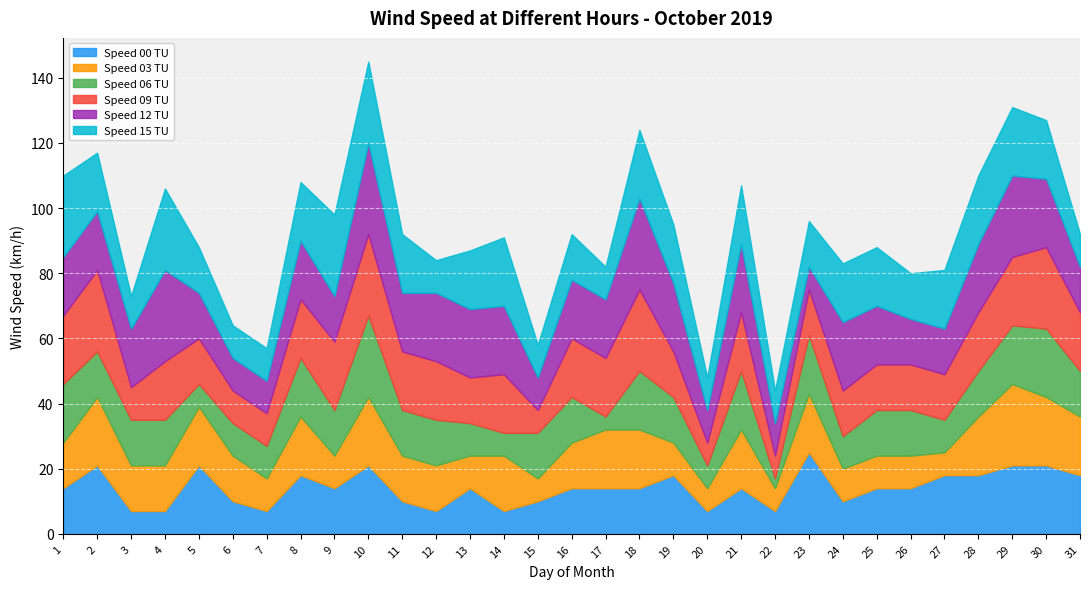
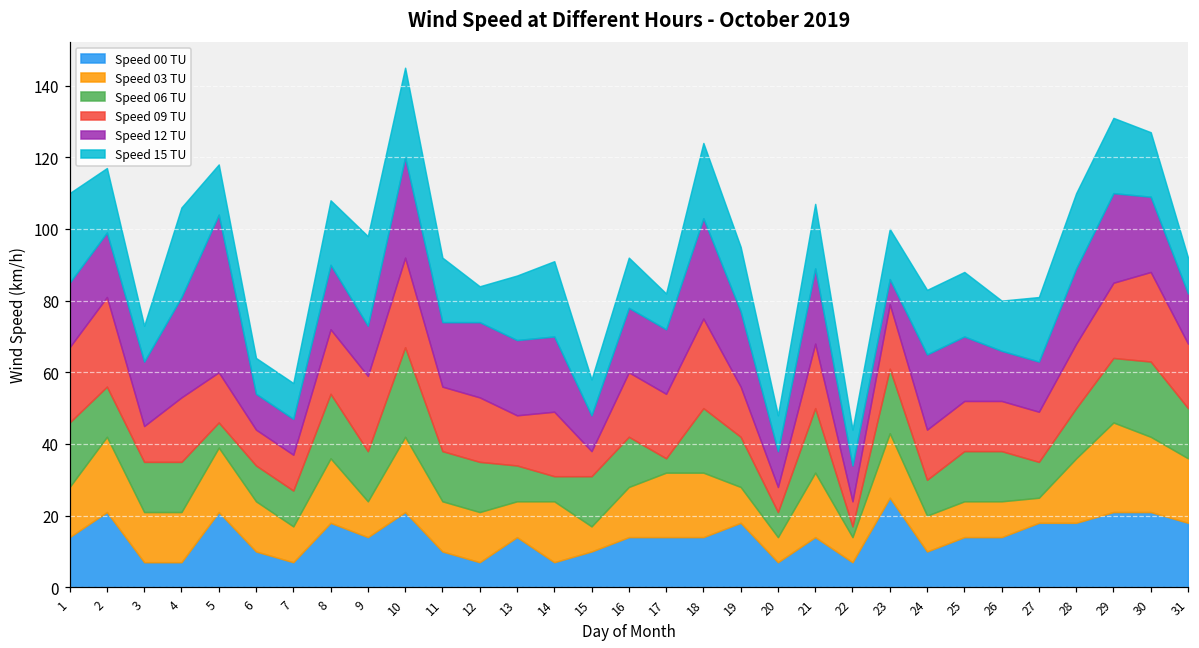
  {
    "Speed 03 TU": {
      "1": 14,
      "2": 21,
      "3": 14,
      "4": 14,
      "5": 18,
      "6": 14,
      "7": 10,
      "8": 18,
      "9": 10,
      "10": 21,
      "11": 14,
      "12": 14,
      "13": 10,
      "14": 17,
      "15": 7,
      "16": 14,
      "17": 18,
      "18": 18,
      "19": 10,
      "20": 7,
      "21": 18,
      "22": 7,
      "23": 18,
      "24": 10,
      "25": 10,
      "26": 10,
      "27": 7,
      "28": 18,
      "29": 25,
      "30": 21,
      "31": 18
    },
    "Speed 06 TU": {
      "1": 18,
      "2": 14,
      "3": 14,
      "4": 14,
      "5": 7,
      "6": 10,
      "7": 10,
      "8": 18,
      "9": 14,
      "10": 25,
      "11": 14,
      "12": 14,
      "13": 10,
      "14": 7,
      "15": 14,
      "16": 14,
      "17": 4,
      "18": 18,
      "19": 14,
      "20": 7,
      "21": 18,
      "22": 3,
      "23": 18,
      "24": 10,
      "25": 14,
      "26": 14,
      "27": 10,
      "28": 14,
      "29": 18,
      "30": 21,
      "31": 14
    },
    "Speed 09 TU": {
      "1": 21,
      "2": 25,
      "3": 10,
      "4": 18,
      "5": 14,
      "6": 10,
      "7": 10,
      "8": 18,
      "9": 21,
      "10": 25,
      "11": 18,
      "12": 18,
      "13": 14,
      "14": 18,
      "15": 7,
      "16": 18,
      "17": 18,
      "18": 25,
      "19": 14,
      "20": 7,
      "21": 18,
      "22": 7,
-     "23": 14,
+     "23": 18,
      "24": 14,
      "25": 14,
      "26": 14,
      "27": 14,
      "28": 18,
      "29": 21,
      "30": 25,
      "31": 18
    },
    "Speed 12 TU": {
      "1": 18,
      "2": 18,
      "3": 18,
      "4": 28,
-     "5": 14,
+     "5": 44,
      "6": 10,
      "7": 10,
      "8": 18,
      "9": 14,
      "10": 28,
      "11": 18,
      "12": 21,
      "13": 21,
      "14": 21,
      "15": 10,
      "16": 18,
      "17": 18,
      "18": 28,
      "19": 21,
      "20": 10,
      "21": 21,
      "22": 10,
      "23": 7,
      "24": 21,
      "25": 18,
      "26": 14,
      "27": 14,
      "28": 21,
      "29": 25,
      "30": 21,
      "31": 14
    }
  }
